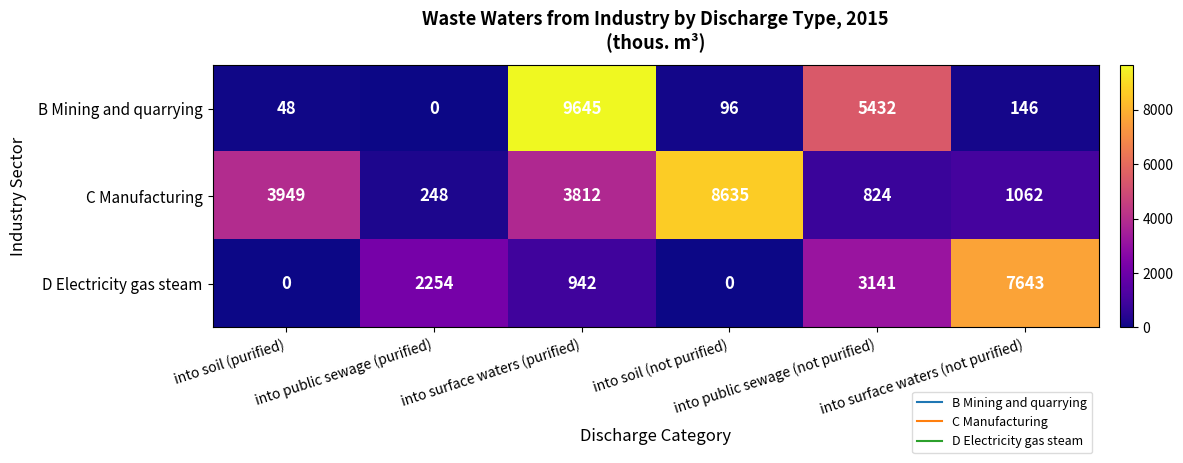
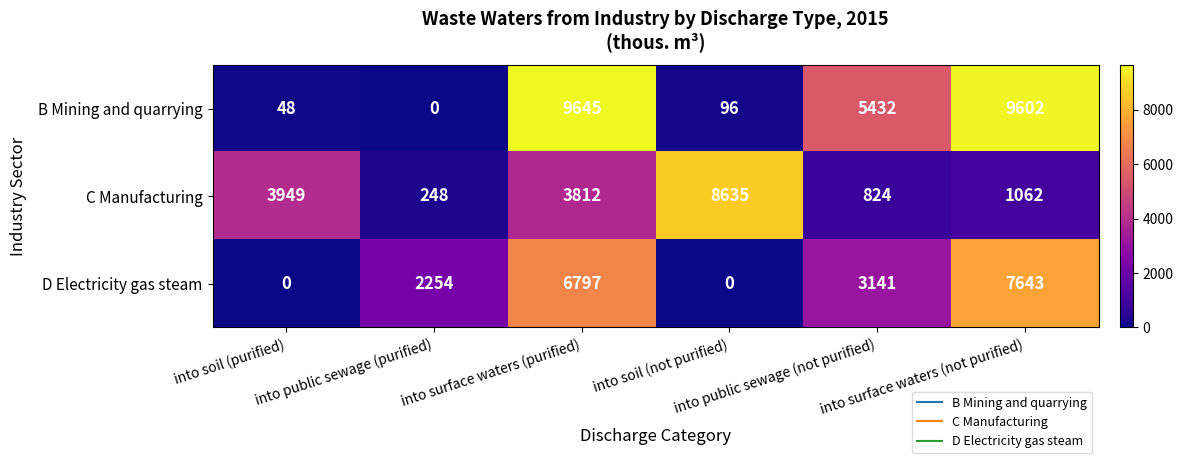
  {
    "B Mining and quarrying": {
      "into soil (purified)": 48,
      "into public sewage (purified)": 0,
      "into surface waters (purified)": 9645,
      "into soil (not purified)": 96,
      "into public sewage (not purified)": 5432,
-     "into surface waters (not purified)": 146
+     "into surface waters (not purified)": 9602
    },
    "C Manufacturing": {
      "into soil (purified)": 3949,
      "into public sewage (purified)": 248,
      "into surface waters (purified)": 3812,
      "into soil (not purified)": 8635,
      "into public sewage (not purified)": 824,
      "into surface waters (not purified)": 1062
    },
    "D Electricity gas steam": {
      "into soil (purified)": 0,
      "into public sewage (purified)": 2254,
-     "into surface waters (purified)": 942,
+     "into surface waters (purified)": 6797,
      "into soil (not purified)": 0,
      "into public sewage (not purified)": 3141,
      "into surface waters (not purified)": 7643
    }
  }
